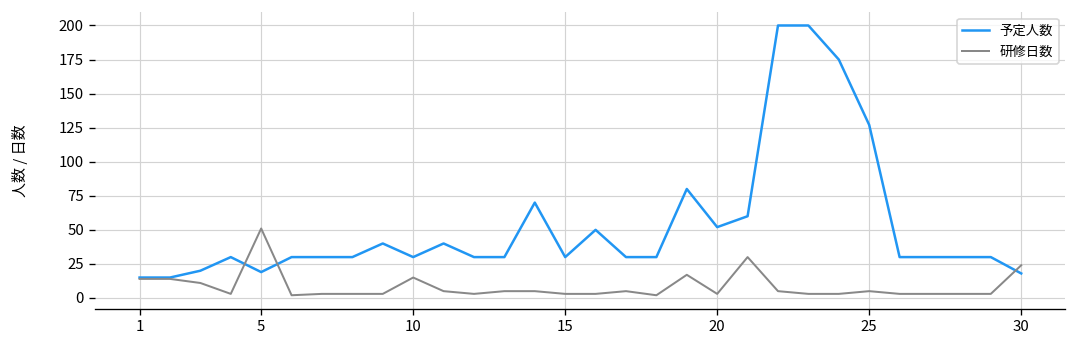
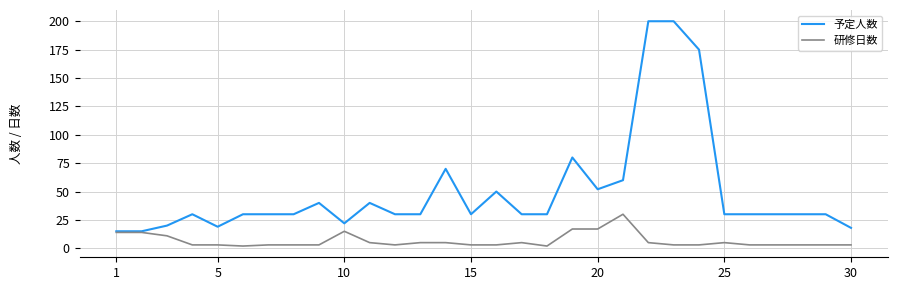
  {
    "予定人数": {
      "5": 19,
-     "10": 30,
+     "10": 22,
      "15": 30,
      "20": 52,
-     "25": 127,
+     "25": 30,
      "30": 18
    },
    "研修日数": {
-     "5": 51,
+     "5": 3,
      "10": 15,
      "15": 3,
-     "20": 3,
+     "20": 17,
      "25": 5,
-     "30": 24
+     "30": 3
    }
  }
